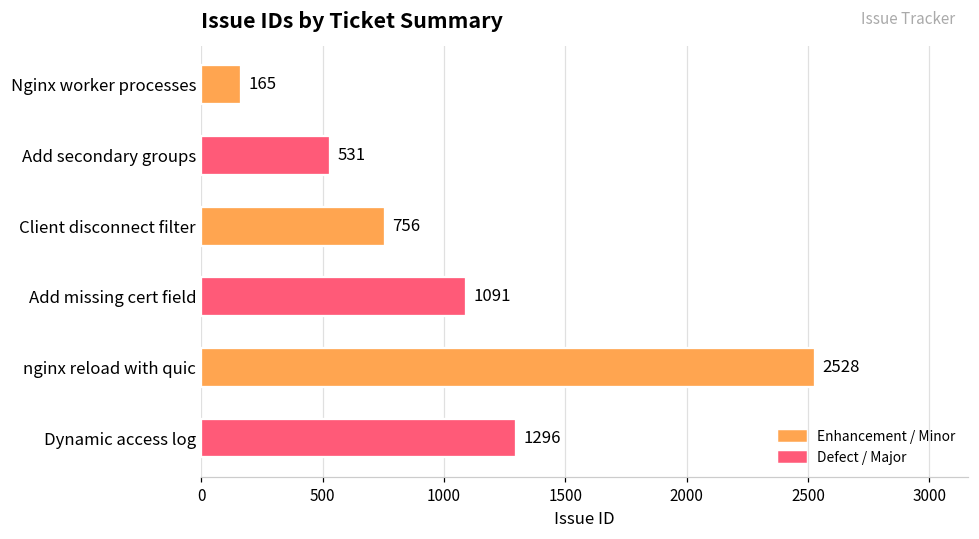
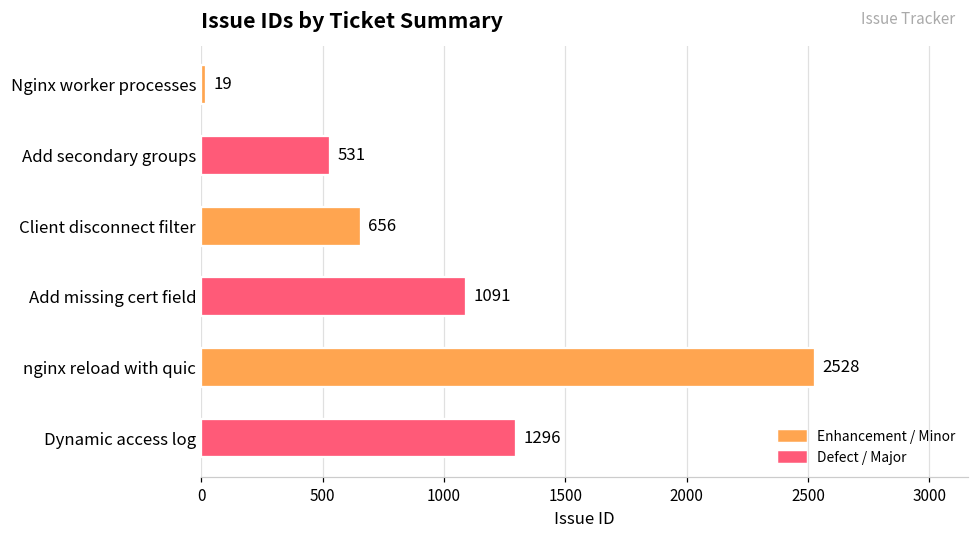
  {
-   "Nginx worker processes": 165,
+   "Nginx worker processes": 19,
    "Add secondary groups": 531,
-   "Client disconnect filter": 756,
+   "Client disconnect filter": 656,
    "Add missing cert field": 1091,
    "nginx reload with quic": 2528,
    "Dynamic access log": 1296
  }
